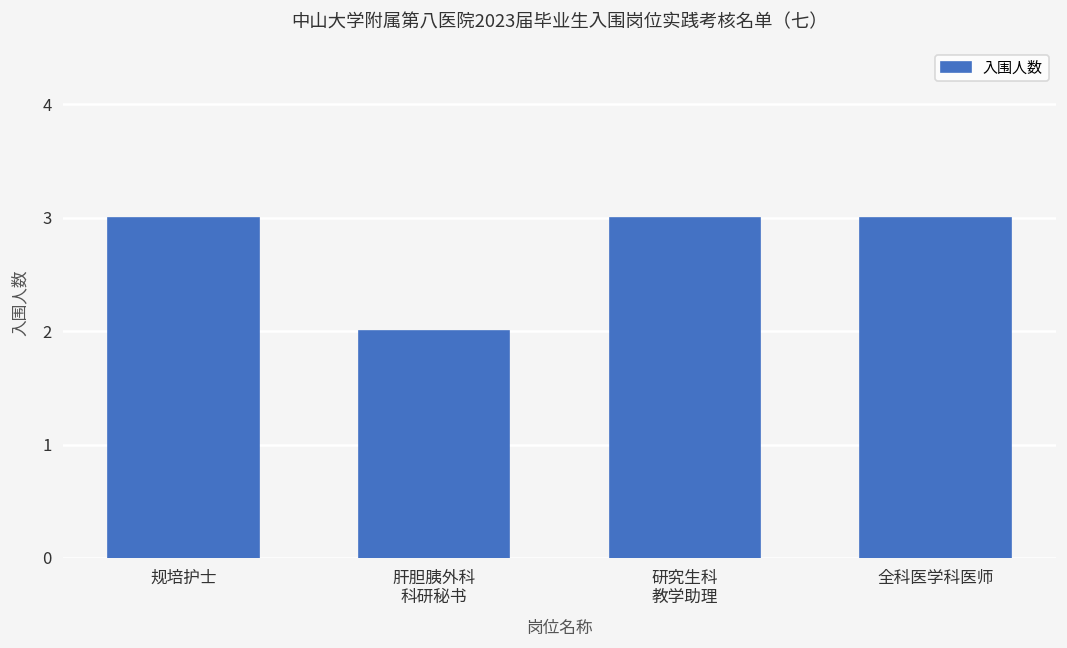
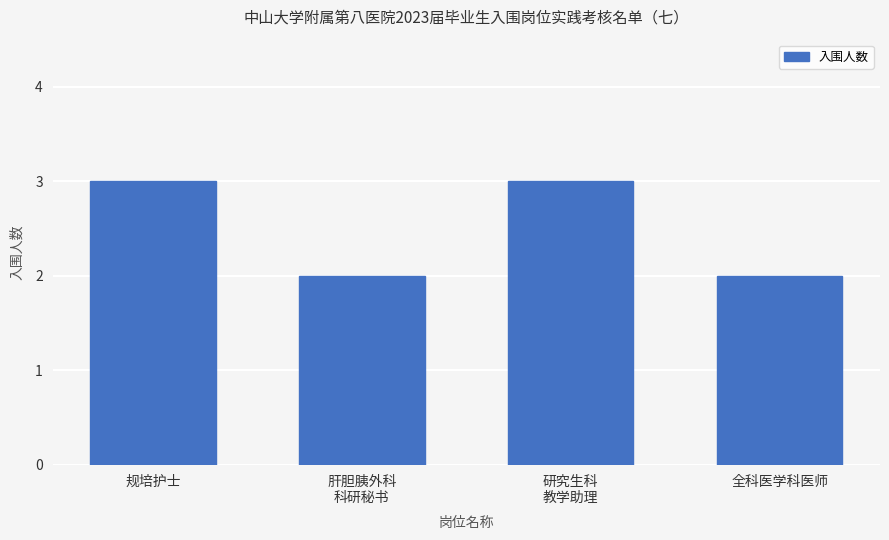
  {
    "规培护士": 3,
    "肝胆胰外科 科研秘书": 2,
    "研究生科 教学助理": 3,
-   "全科医学科医师": 3
+   "全科医学科医师": 2
  }
